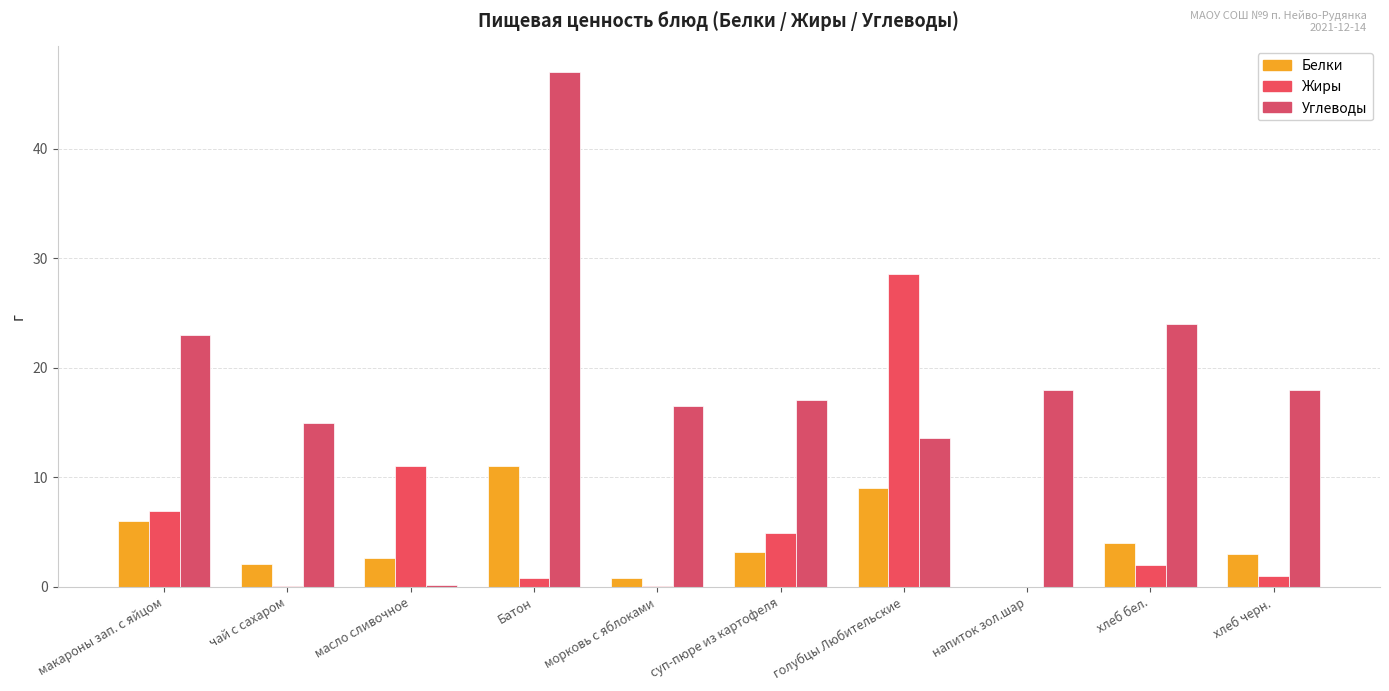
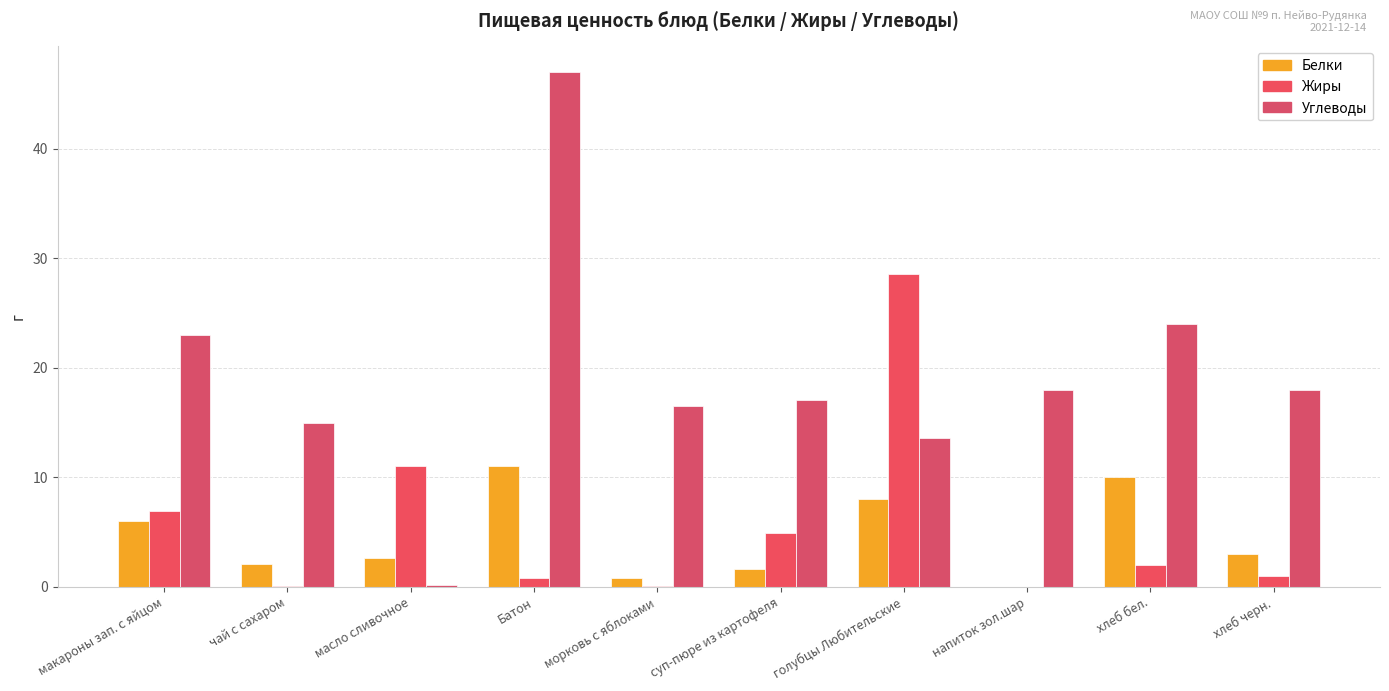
  {
    "Белки": {
      "макароны зап. с яйцом": 6.0,
      "чай с сахаром": 2.1,
      "масло сливочное": 2.6,
      "Батон": 11.0,
      "морковь с яблоками": 0.8,
-     "суп-пюре из картофеля": 3.2,
-     "голубцы Любительские": 9,
+     "суп-пюре из картофеля": 1.6,
+     "голубцы Любительские": 8,
      "напиток зол.шар": 0.0,
-     "хлеб бел.": 4,
+     "хлеб бел.": 10,
      "хлеб черн.": 3.0
    }
  }
